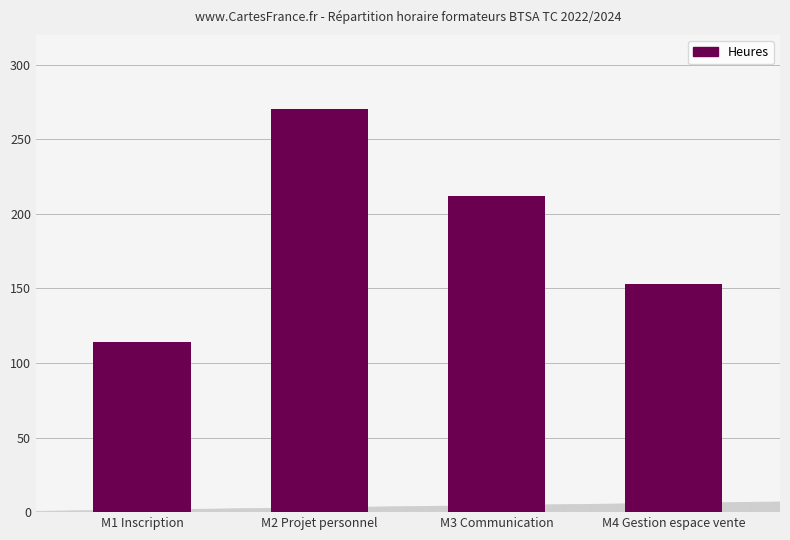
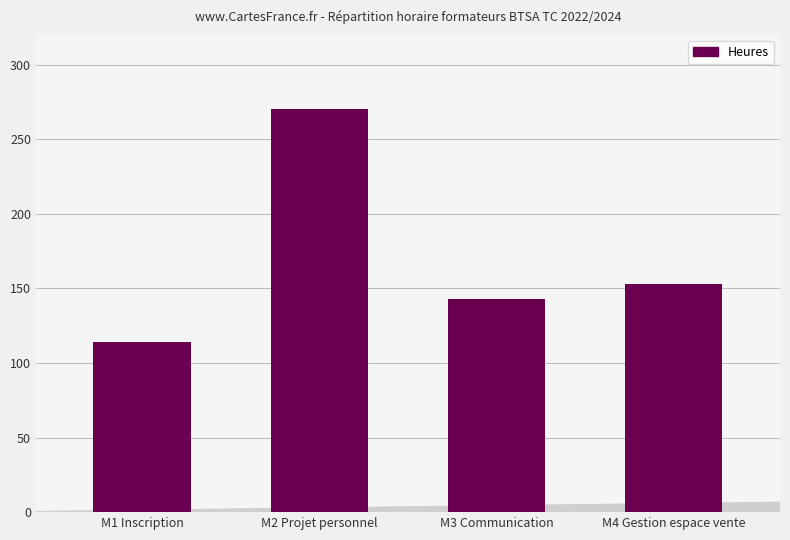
  {
    "Heures": {
-     "M3 Communication": 212
+     "M3 Communication": 143
    }
  }
